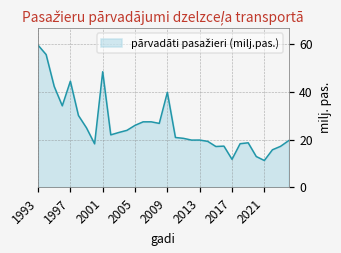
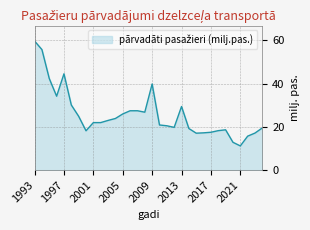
  {
    "1993": 60,
    "1997": 44,
-   "2001": 48,
+   "2001": 22,
    "2005": 26,
    "2009": 40,
-   "2013": 20,
-   "2017": 12,
+   "2013": 29,
+   "2017": 17,
    "2021": 11
  }
